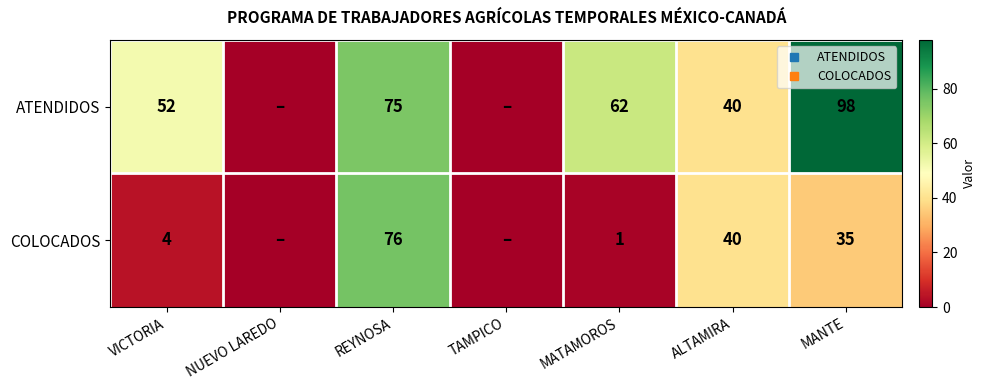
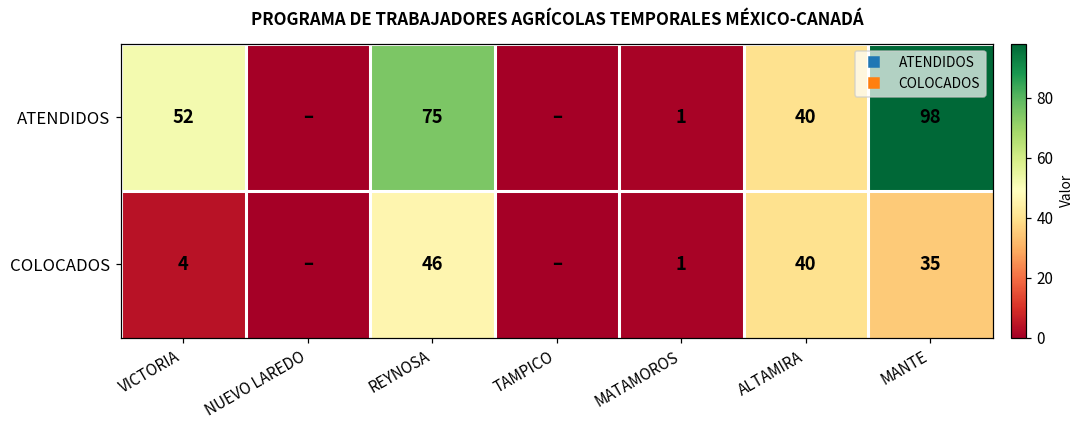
  {
    "ATENDIDOS": {
      "VICTORIA": 52,
      "REYNOSA": 75,
-     "MATAMOROS": 62,
+     "MATAMOROS": 1,
      "ALTAMIRA": 40,
      "MANTE": 98
    },
    "COLOCADOS": {
      "VICTORIA": 4,
-     "REYNOSA": 76,
+     "REYNOSA": 46,
      "MATAMOROS": 1,
      "ALTAMIRA": 40,
      "MANTE": 35
    }
  }
